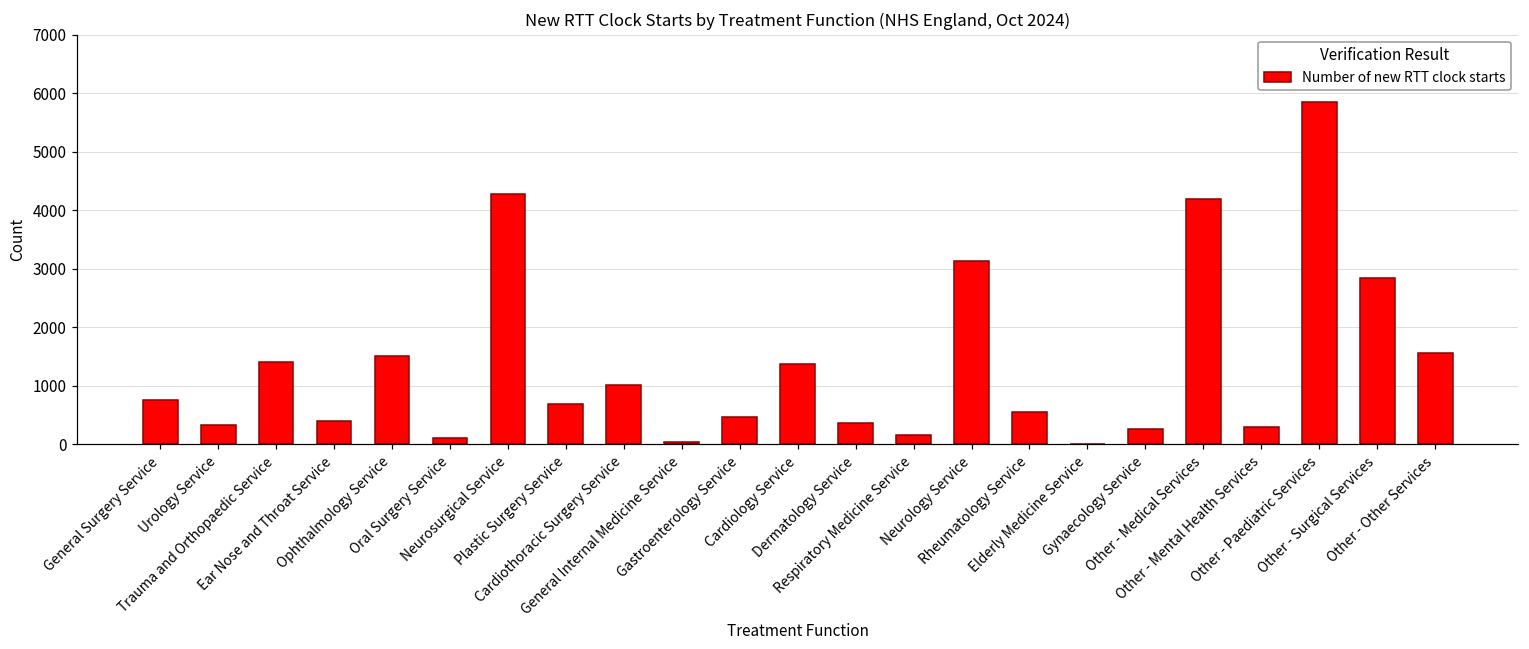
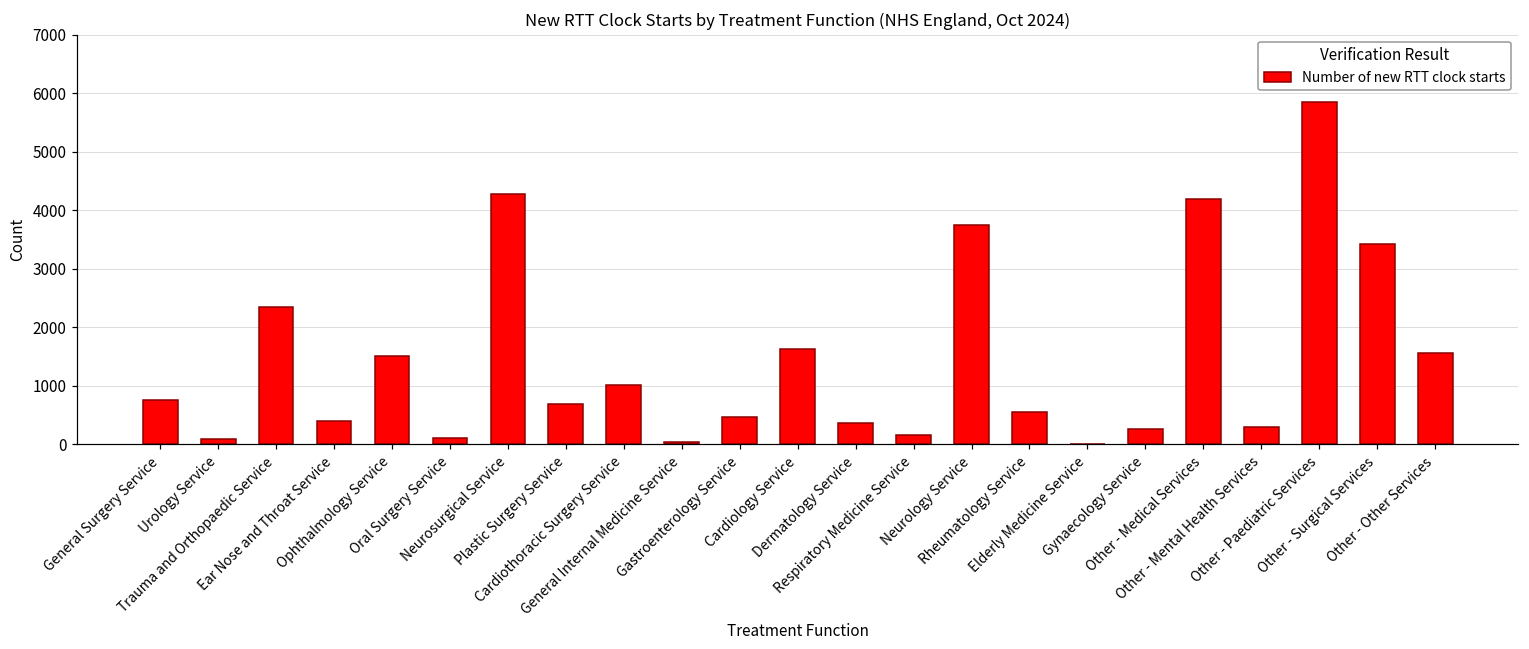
  {
    "General Surgery Service": 800,
-   "Urology Service": 300,
-   "Trauma and Orthopaedic Service": 1400,
+   "Urology Service": 100,
+   "Trauma and Orthopaedic Service": 2300,
    "Ear Nose and Throat Service": 400,
    "Ophthalmology Service": 1500,
    "Oral Surgery Service": 100,
    "Neurosurgical Service": 4300,
    "Plastic Surgery Service": 700,
    "Cardiothoracic Surgery Service": 1000,
    "Gastroenterology Service": 500,
-   "Cardiology Service": 1400,
+   "Cardiology Service": 1600,
    "Dermatology Service": 400,
    "Respiratory Medicine Service": 200,
-   "Neurology Service": 3100,
+   "Neurology Service": 3800,
    "Rheumatology Service": 600,
    "Gynaecology Service": 300,
    "Other - Medical Services": 4200,
    "Other - Mental Health Services": 300,
    "Other - Paediatric Services": 5800,
-   "Other - Surgical Services": 2900,
+   "Other - Surgical Services": 3400,
    "Other - Other Services": 1600
  }
